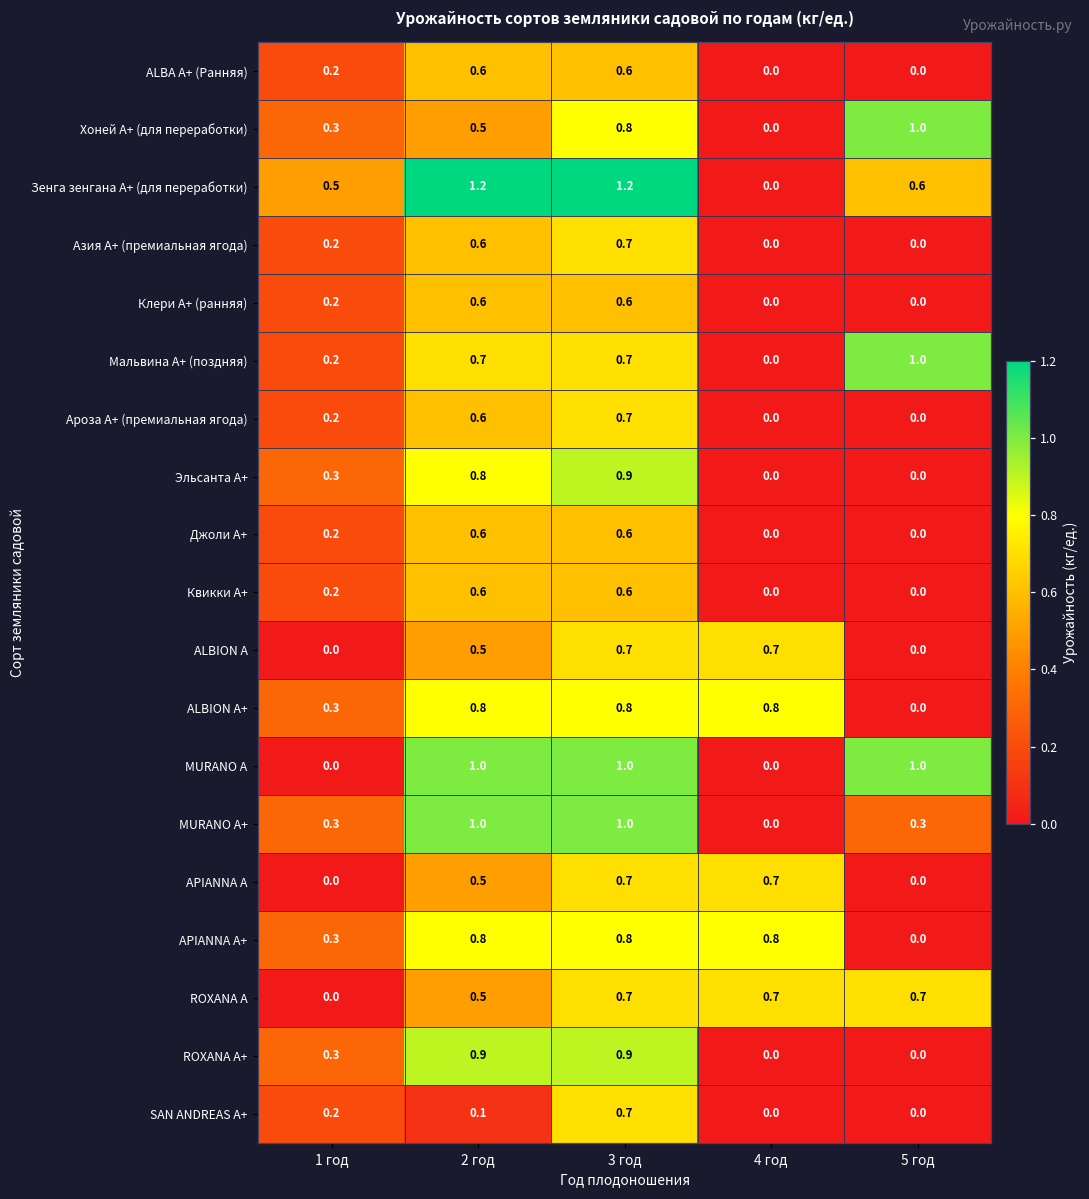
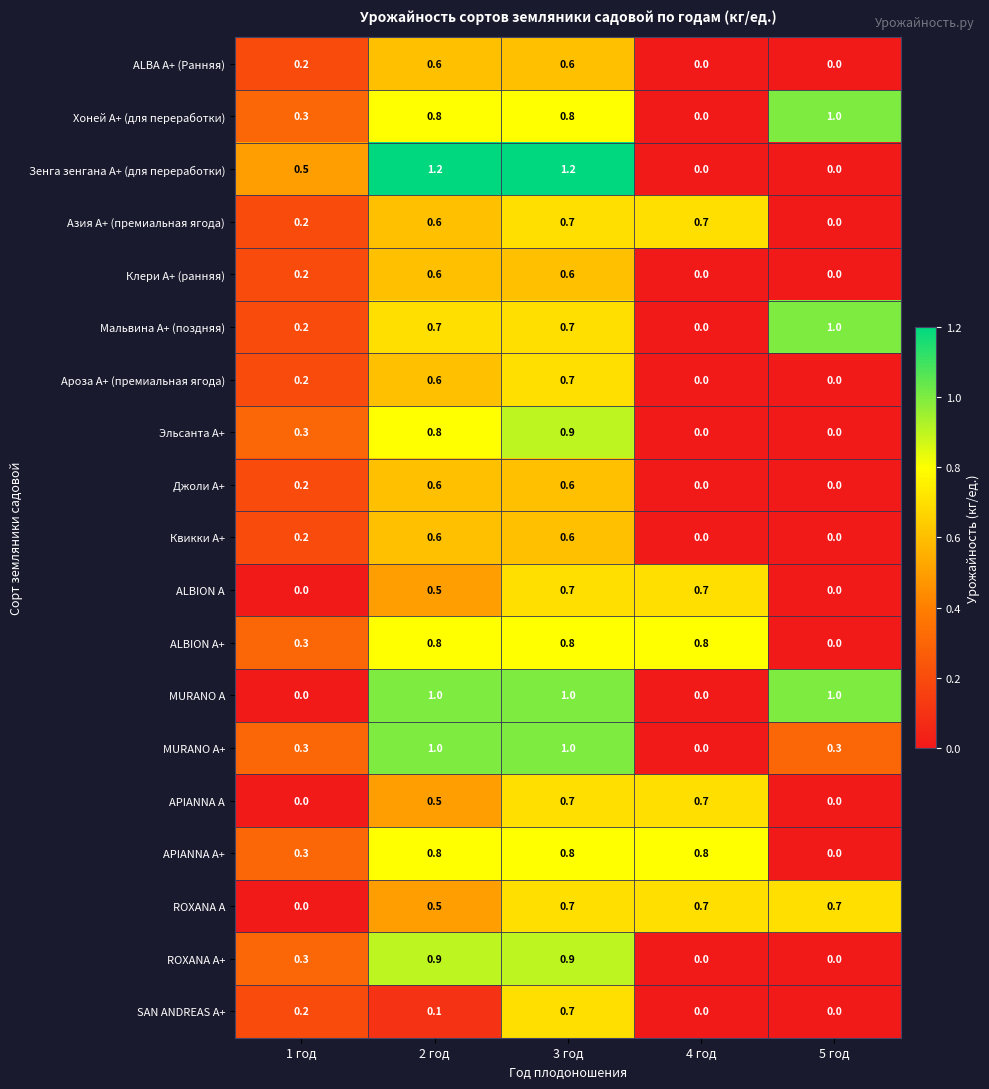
  {
    "ALBA А+ (Ранняя)": {
      "1 год": 0.2,
      "2 год": 0.6,
      "3 год": 0.6,
      "4 год": 0.0,
      "5 год": 0.0
    },
    "Хоней А+ (для переработки)": {
      "1 год": 0.3,
-     "2 год": 0.5,
+     "2 год": 0.8,
      "3 год": 0.8,
      "4 год": 0.0,
      "5 год": 1.0
    },
    "Зенга зенгана А+ (для переработки)": {
      "1 год": 0.5,
      "2 год": 1.2,
      "3 год": 1.2,
      "4 год": 0.0,
-     "5 год": 0.6
+     "5 год": 0.0
    },
    "Азия А+ (премиальная ягода)": {
      "1 год": 0.2,
      "2 год": 0.6,
      "3 год": 0.7,
-     "4 год": 0.0,
+     "4 год": 0.7,
      "5 год": 0.0
    },
    "Клери А+ (ранняя)": {
      "1 год": 0.2,
      "2 год": 0.6,
      "3 год": 0.6,
      "4 год": 0.0,
      "5 год": 0.0
    },
    "Мальвина А+ (поздняя)": {
      "1 год": 0.2,
      "2 год": 0.7,
      "3 год": 0.7,
      "4 год": 0.0,
      "5 год": 1.0
    },
    "Ароза А+ (премиальная ягода)": {
      "1 год": 0.2,
      "2 год": 0.6,
      "3 год": 0.7,
      "4 год": 0.0,
      "5 год": 0.0
    },
    "Эльсанта А+": {
      "1 год": 0.3,
      "2 год": 0.8,
      "3 год": 0.9,
      "4 год": 0.0,
      "5 год": 0.0
    },
    "Джоли А+": {
      "1 год": 0.2,
      "2 год": 0.6,
      "3 год": 0.6,
      "4 год": 0.0,
      "5 год": 0.0
    },
    "Квикки А+": {
      "1 год": 0.2,
      "2 год": 0.6,
      "3 год": 0.6,
      "4 год": 0.0,
      "5 год": 0.0
    },
    "ALBION А": {
      "1 год": 0.0,
      "2 год": 0.5,
      "3 год": 0.7,
      "4 год": 0.7,
      "5 год": 0.0
    },
    "ALBION А+": {
      "1 год": 0.3,
      "2 год": 0.8,
      "3 год": 0.8,
      "4 год": 0.8,
      "5 год": 0.0
    },
    "MURANO A": {
      "1 год": 0.0,
      "2 год": 1.0,
      "3 год": 1.0,
      "4 год": 0.0,
      "5 год": 1.0
    },
    "MURANO A+": {
      "1 год": 0.3,
      "2 год": 1.0,
      "3 год": 1.0,
      "4 год": 0.0,
      "5 год": 0.3
    },
    "APIANNA A": {
      "1 год": 0.0,
      "2 год": 0.5,
      "3 год": 0.7,
      "4 год": 0.7,
      "5 год": 0.0
    },
    "APIANNA A+": {
      "1 год": 0.3,
      "2 год": 0.8,
      "3 год": 0.8,
      "4 год": 0.8,
      "5 год": 0.0
    },
    "ROXANA A": {
      "1 год": 0.0,
      "2 год": 0.5,
      "3 год": 0.7,
      "4 год": 0.7,
      "5 год": 0.7
    },
    "ROXANA A+": {
      "1 год": 0.3,
      "2 год": 0.9,
      "3 год": 0.9,
      "4 год": 0.0,
      "5 год": 0.0
    },
    "SAN ANDREAS А+": {
      "1 год": 0.2,
      "2 год": 0.1,
      "3 год": 0.7,
      "4 год": 0.0,
      "5 год": 0.0
    }
  }
